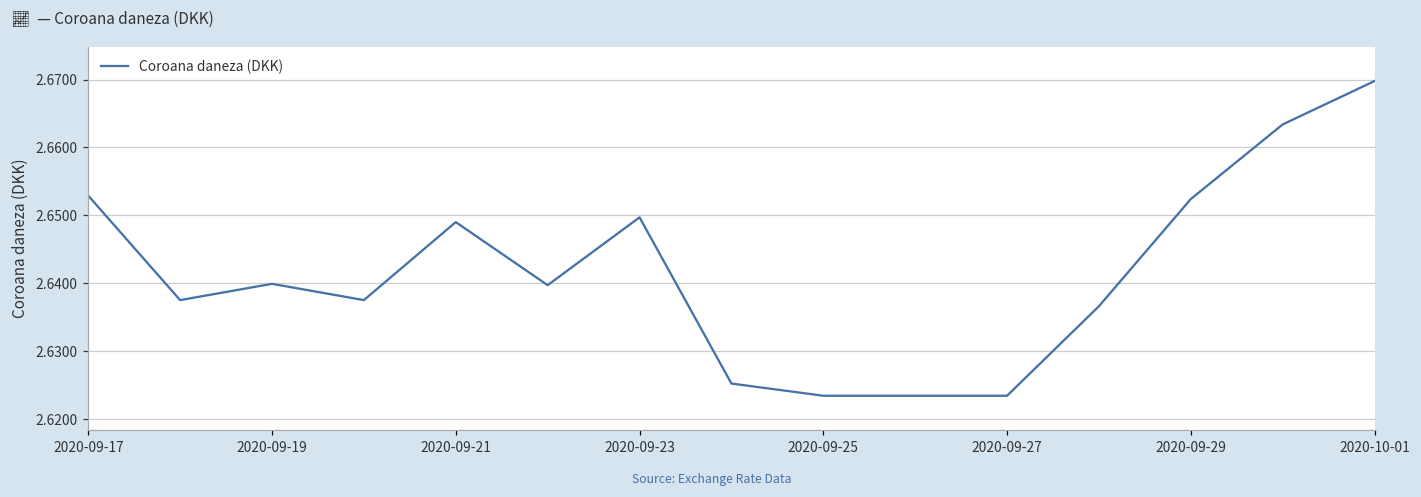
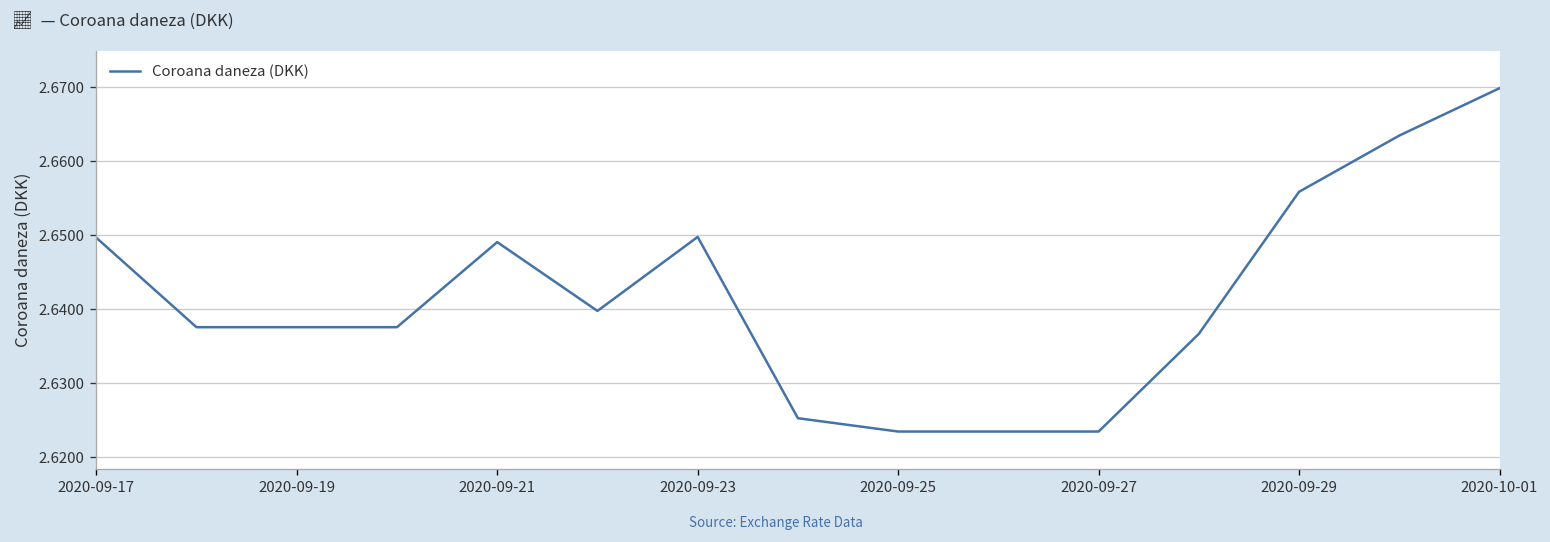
  {
-   "2020-09-17": 2.653,
-   "2020-09-19": 2.640,
+   "2020-09-17": 2.650,
+   "2020-09-19": 2.638,
    "2020-09-21": 2.649,
    "2020-09-23": 2.650,
    "2020-09-25": 2.623,
    "2020-09-27": 2.623,
-   "2020-09-29": 2.652,
+   "2020-09-29": 2.656,
    "2020-10-01": 2.670
  }
